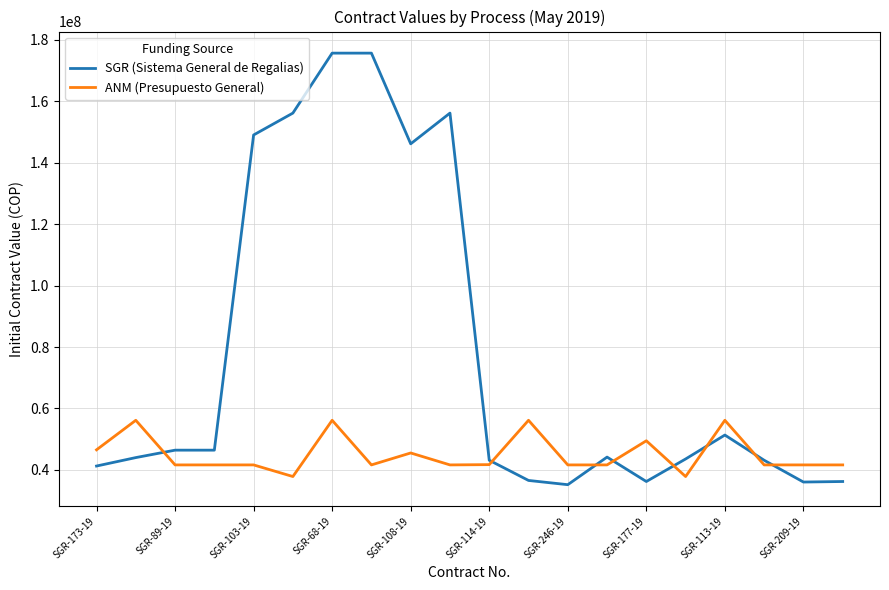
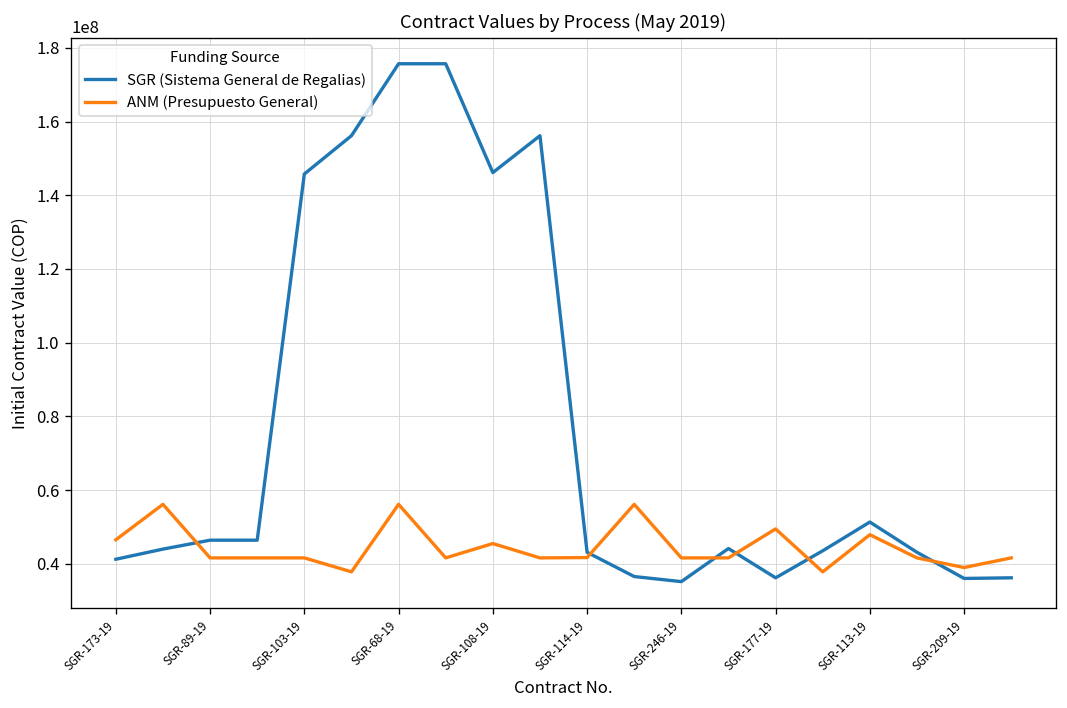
  {
    "SGR (Sistema General de Regalias)": {
      "SGR-173-19": 41000000,
      "SGR-89-19": 46000000,
-     "SGR-103-19": 149000000,
+     "SGR-103-19": 146000000,
      "SGR-68-19": 176000000,
      "SGR-108-19": 146000000,
      "SGR-114-19": 43000000,
      "SGR-246-19": 35000000,
      "SGR-177-19": 36000000,
      "SGR-113-19": 51000000,
      "SGR-209-19": 36000000
    },
    "ANM (Presupuesto General)": {
      "SGR-173-19": 47000000,
      "SGR-89-19": 42000000,
      "SGR-103-19": 42000000,
      "SGR-68-19": 56000000,
      "SGR-108-19": 46000000,
      "SGR-114-19": 42000000,
      "SGR-246-19": 42000000,
      "SGR-177-19": 49000000,
-     "SGR-113-19": 56000000,
-     "SGR-209-19": 42000000
+     "SGR-113-19": 48000000,
+     "SGR-209-19": 39000000
    }
  }
